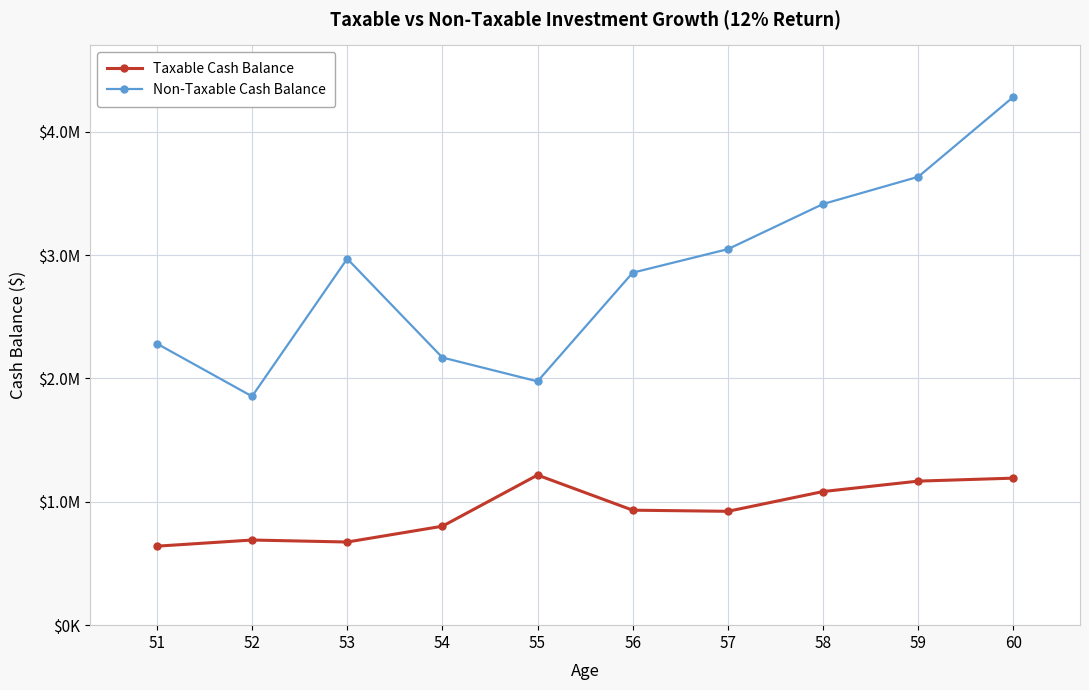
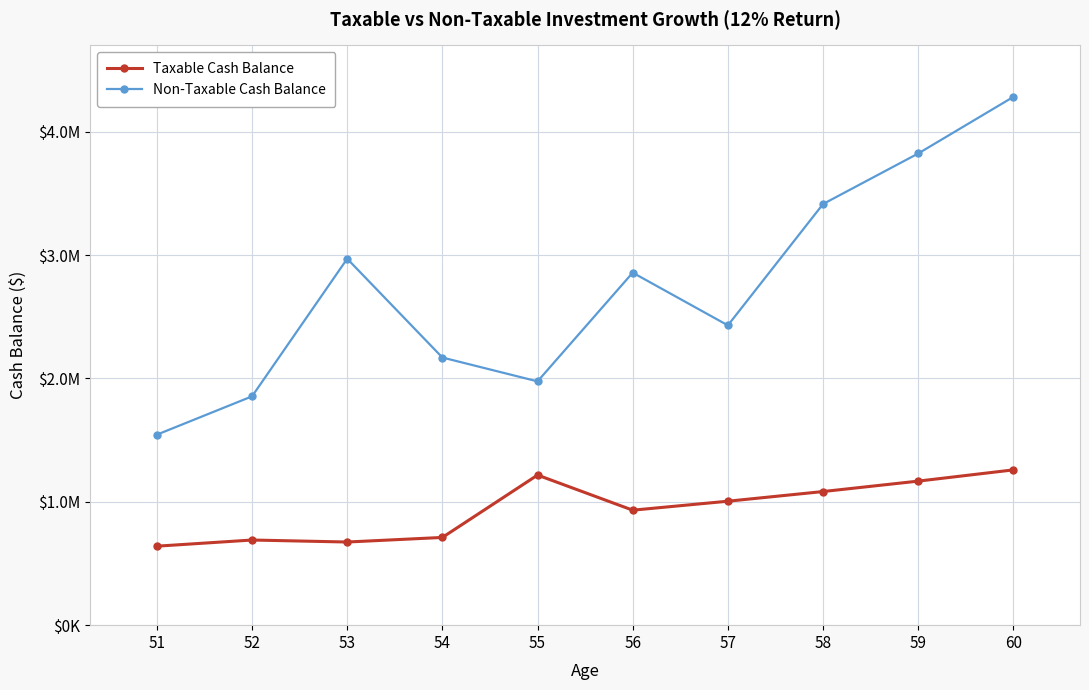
  {
    "Taxable Cash Balance": {
      "51": "$640000",
      "52": "$690000",
      "53": "$670000",
-     "54": "$800000",
+     "54": "$710000",
      "55": "$1220000",
      "56": "$930000",
-     "57": "$920000",
+     "57": "$1000000",
      "58": "$1080000",
      "59": "$1170000",
-     "60": "$1190000"
+     "60": "$1260000"
    },
    "Non-Taxable Cash Balance": {
-     "51": "$2280000",
+     "51": "$1540000",
      "52": "$1850000",
      "53": "$2970000",
      "54": "$2170000",
      "55": "$1980000",
      "56": "$2860000",
-     "57": "$3050000",
+     "57": "$2430000",
      "58": "$3410000",
-     "59": "$3630000",
+     "59": "$3820000",
      "60": "$4280000"
    }
  }
